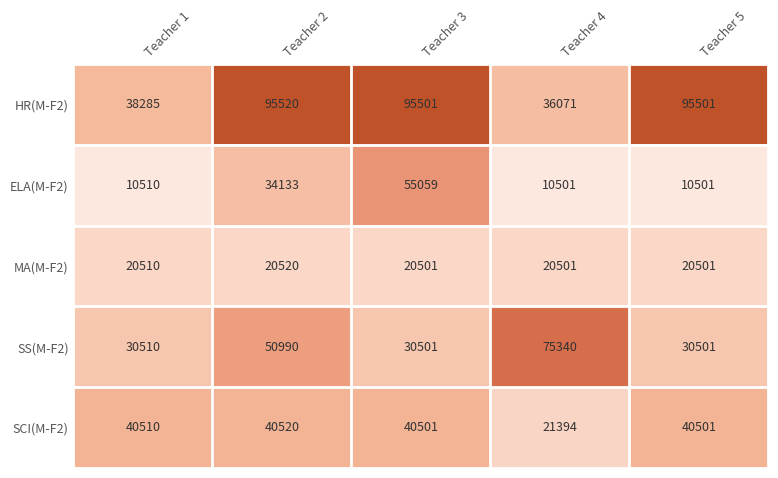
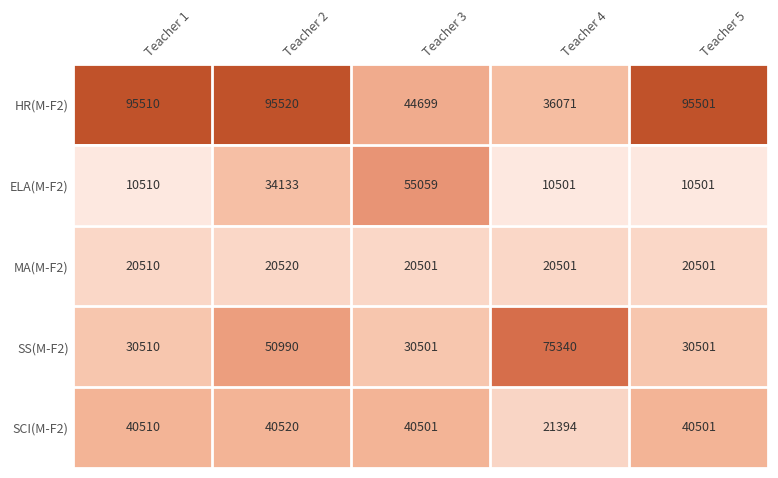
  {
    "HR(M-F2)": {
-     "Teacher 1": 38285,
+     "Teacher 1": 95510,
      "Teacher 2": 95520,
-     "Teacher 3": 95501,
+     "Teacher 3": 44699,
      "Teacher 4": 36071,
      "Teacher 5": 95501
    },
    "ELA(M-F2)": {
      "Teacher 1": 10510,
      "Teacher 2": 34133,
      "Teacher 3": 55059,
      "Teacher 4": 10501,
      "Teacher 5": 10501
    },
    "MA(M-F2)": {
      "Teacher 1": 20510,
      "Teacher 2": 20520,
      "Teacher 3": 20501,
      "Teacher 4": 20501,
      "Teacher 5": 20501
    },
    "SS(M-F2)": {
      "Teacher 1": 30510,
      "Teacher 2": 50990,
      "Teacher 3": 30501,
      "Teacher 4": 75340,
      "Teacher 5": 30501
    },
    "SCI(M-F2)": {
      "Teacher 1": 40510,
      "Teacher 2": 40520,
      "Teacher 3": 40501,
      "Teacher 4": 21394,
      "Teacher 5": 40501
    }
  }
